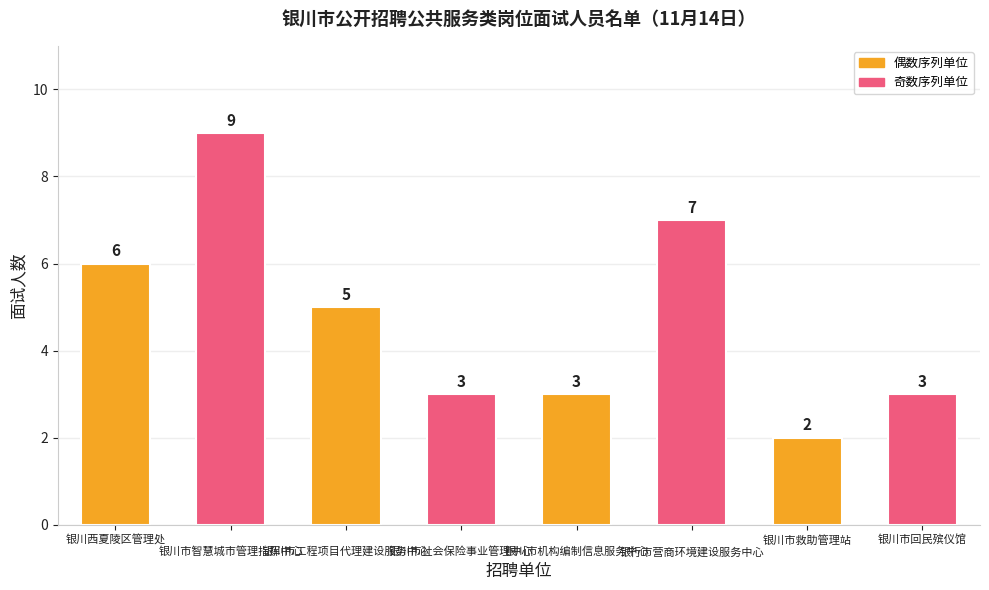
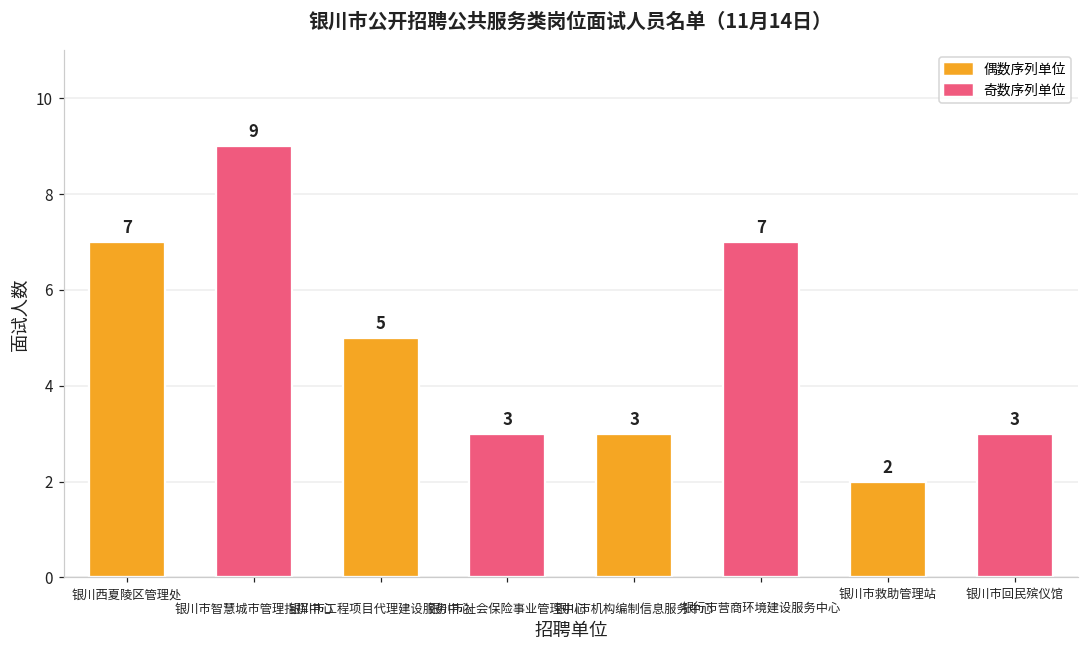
  {
-   "银川西夏陵区管理处": 6,
+   "银川西夏陵区管理处": 7,
    "银川市救助管理站": 2,
    "银川市回民殡仪馆": 3
  }
